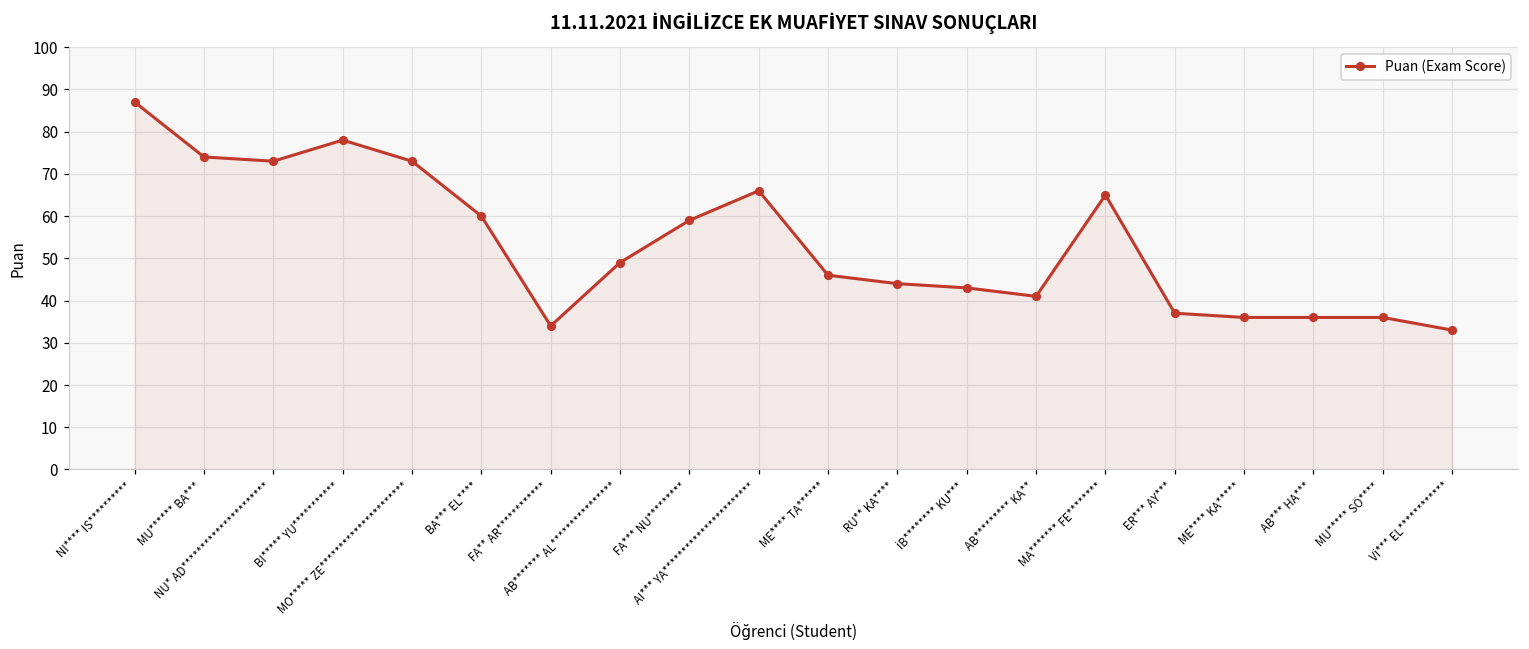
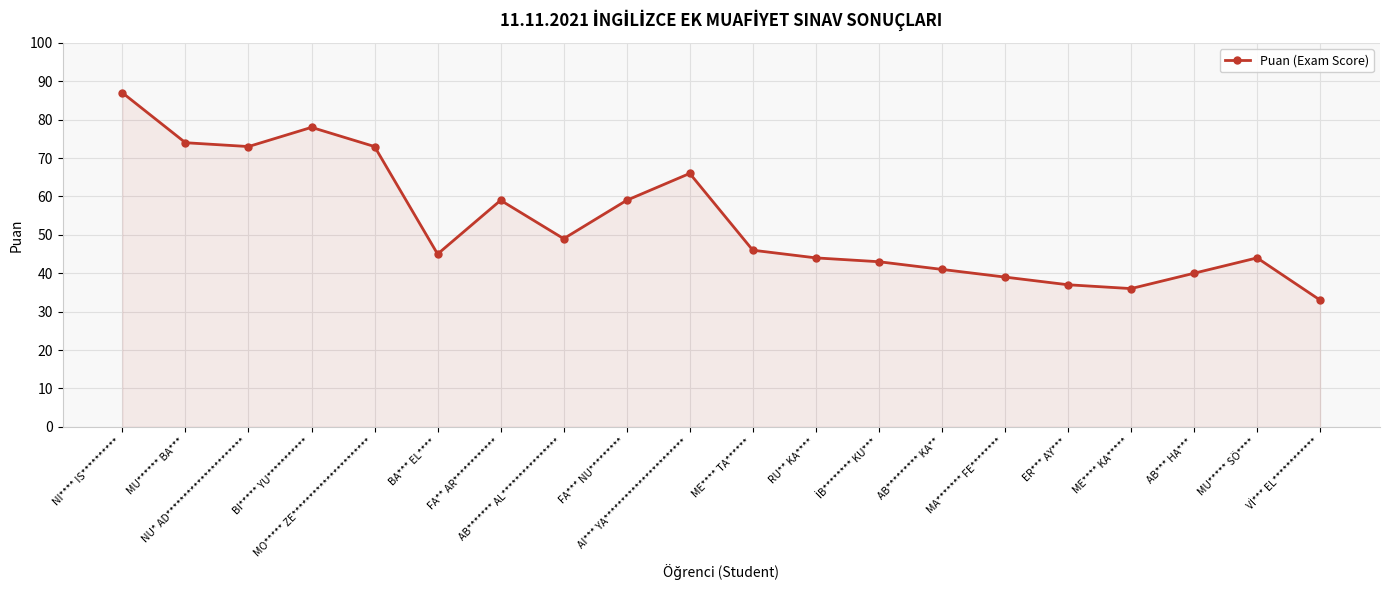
  {
    "NI**** IS**********": 87,
    "MU****** BA***": 74,
    "NU* AD**********************": 73,
    "BI***** YU***********": 78,
    "MO***** ZE**********************": 73,
-   "BA*** EL****": 60,
-   "FA** AR************": 34,
+   "BA*** EL****": 45,
+   "FA** AR************": 59,
    "AB******* AL****************": 49,
    "FA*** NU*********": 59,
    "AI*** YA***********************": 66,
    "ME**** TA******": 46,
    "RU** KA****": 44,
    "İB******** KU***": 43,
    "AB********* KA**": 41,
-   "MA******* FE********": 65,
+   "MA******* FE********": 39,
    "ER*** AY***": 37,
    "ME**** KA*****": 36,
-   "AB*** HA***": 36,
-   "MU***** SÖ****": 36,
+   "AB*** HA***": 40,
+   "MU***** SÖ****": 44,
    "Vİ*** EL************": 33
  }
